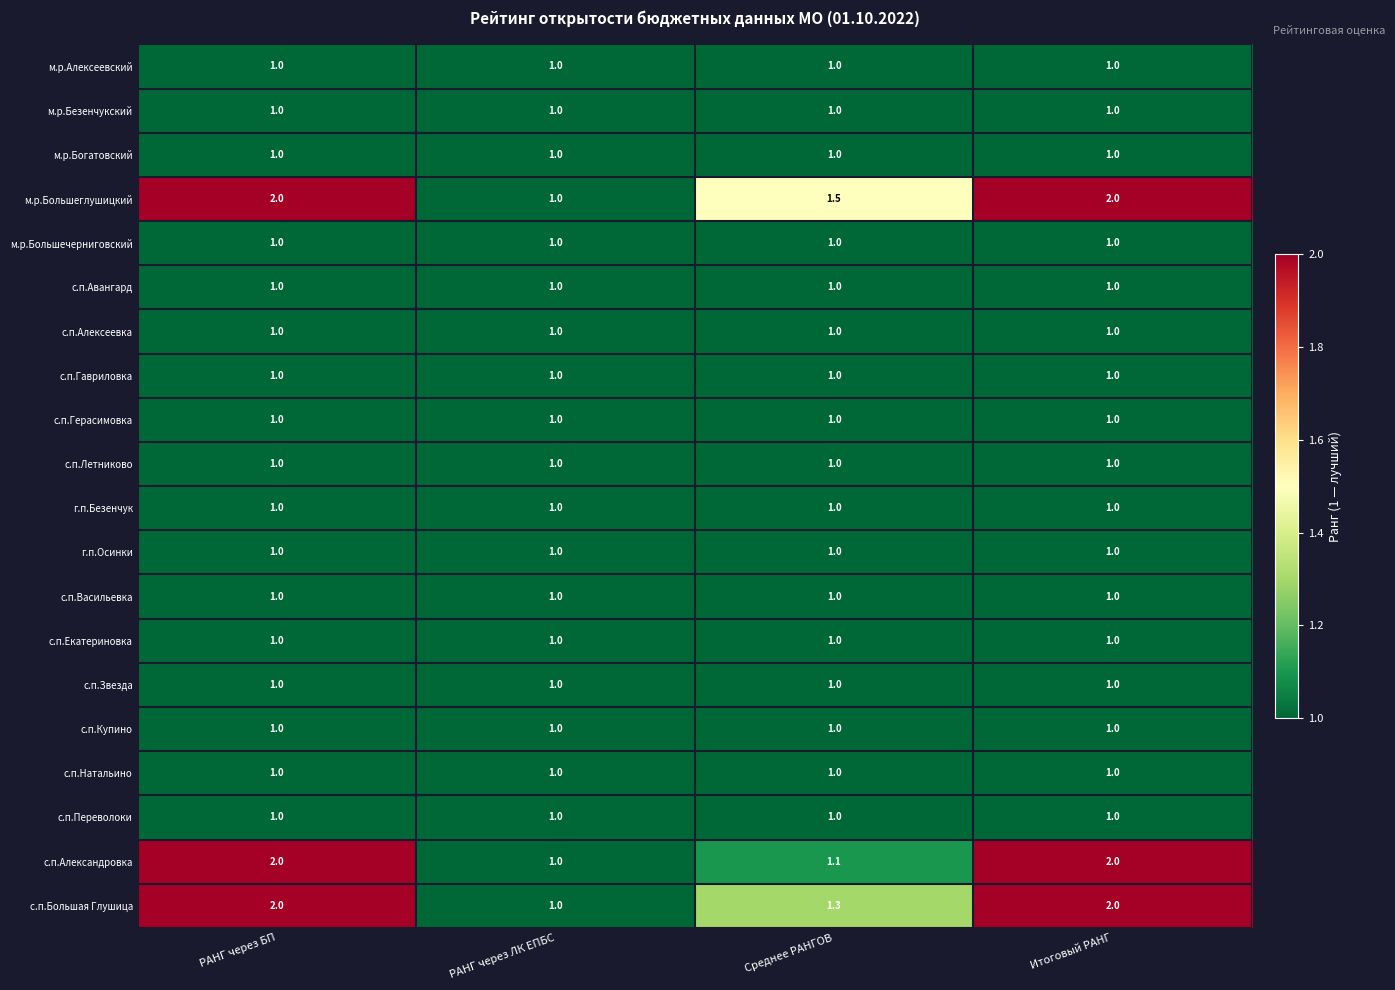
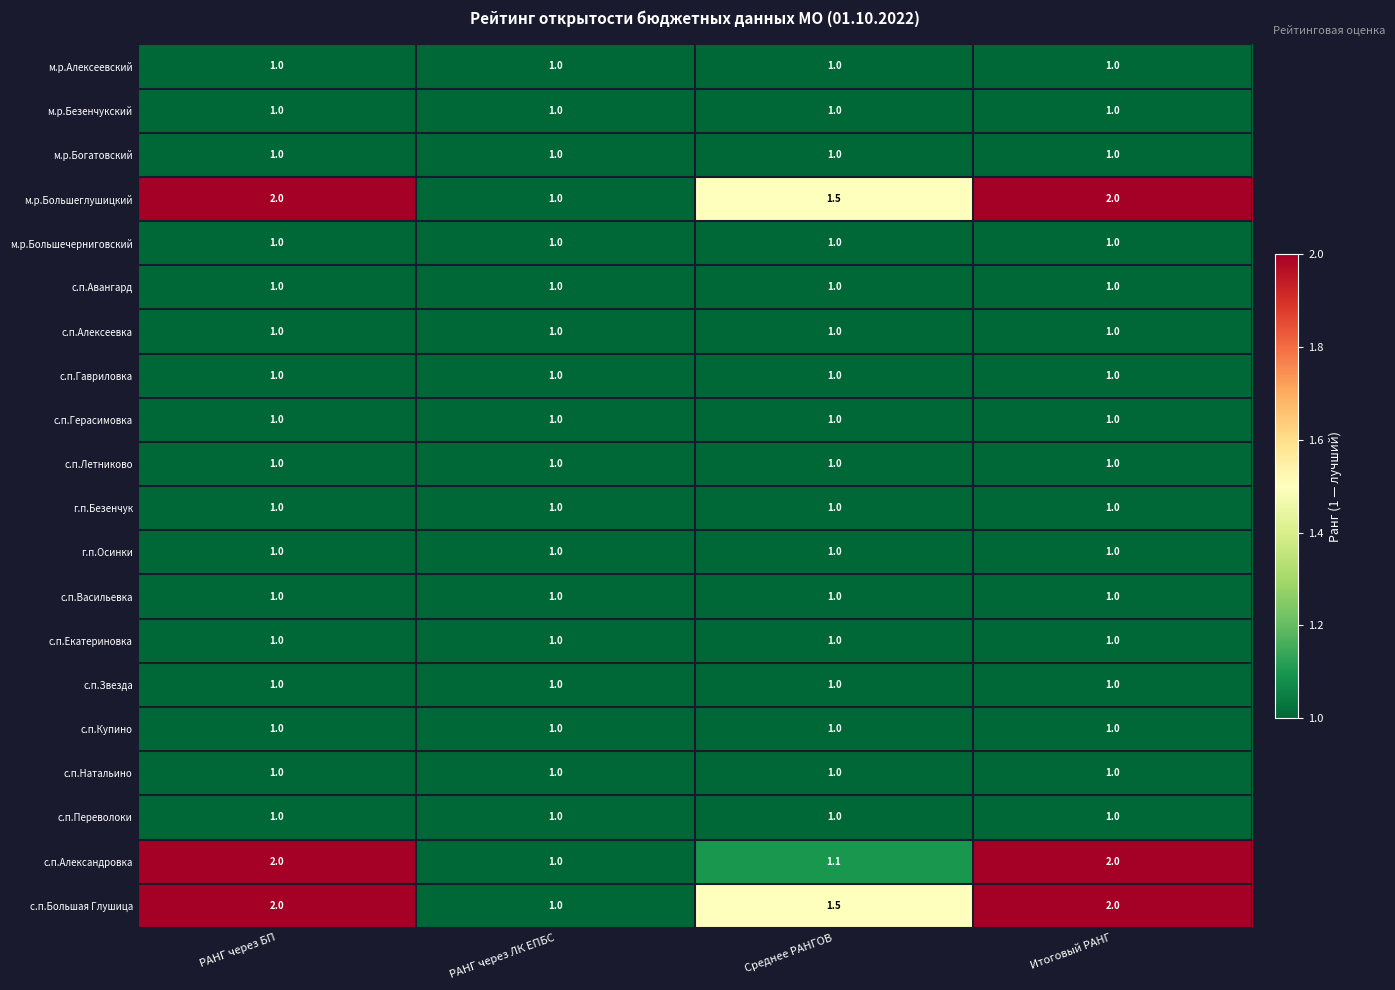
  {
    "м.р.Алексеевский": {
      "РАНГ через БП": 1.0,
      "РАНГ через ЛК ЕПБС": 1.0,
      "Среднее РАНГОВ": 1.0,
      "Итоговый РАНГ": 1.0
    },
    "м.р.Безенчукский": {
      "РАНГ через БП": 1.0,
      "РАНГ через ЛК ЕПБС": 1.0,
      "Среднее РАНГОВ": 1.0,
      "Итоговый РАНГ": 1.0
    },
    "м.р.Богатовский": {
      "РАНГ через БП": 1.0,
      "РАНГ через ЛК ЕПБС": 1.0,
      "Среднее РАНГОВ": 1.0,
      "Итоговый РАНГ": 1.0
    },
    "м.р.Большеглушицкий": {
      "РАНГ через БП": 2.0,
      "РАНГ через ЛК ЕПБС": 1.0,
      "Среднее РАНГОВ": 1.5,
      "Итоговый РАНГ": 2.0
    },
    "м.р.Большечерниговский": {
      "РАНГ через БП": 1.0,
      "РАНГ через ЛК ЕПБС": 1.0,
      "Среднее РАНГОВ": 1.0,
      "Итоговый РАНГ": 1.0
    },
    "с.п.Авангард": {
      "РАНГ через БП": 1.0,
      "РАНГ через ЛК ЕПБС": 1.0,
      "Среднее РАНГОВ": 1.0,
      "Итоговый РАНГ": 1.0
    },
    "с.п.Алексеевка": {
      "РАНГ через БП": 1.0,
      "РАНГ через ЛК ЕПБС": 1.0,
      "Среднее РАНГОВ": 1.0,
      "Итоговый РАНГ": 1.0
    },
    "с.п.Гавриловка": {
      "РАНГ через БП": 1.0,
      "РАНГ через ЛК ЕПБС": 1.0,
      "Среднее РАНГОВ": 1.0,
      "Итоговый РАНГ": 1.0
    },
    "с.п.Герасимовка": {
      "РАНГ через БП": 1.0,
      "РАНГ через ЛК ЕПБС": 1.0,
      "Среднее РАНГОВ": 1.0,
      "Итоговый РАНГ": 1.0
    },
    "с.п.Летниково": {
      "РАНГ через БП": 1.0,
      "РАНГ через ЛК ЕПБС": 1.0,
      "Среднее РАНГОВ": 1.0,
      "Итоговый РАНГ": 1.0
    },
    "г.п.Безенчук": {
      "РАНГ через БП": 1.0,
      "РАНГ через ЛК ЕПБС": 1.0,
      "Среднее РАНГОВ": 1.0,
      "Итоговый РАНГ": 1.0
    },
    "г.п.Осинки": {
      "РАНГ через БП": 1.0,
      "РАНГ через ЛК ЕПБС": 1.0,
      "Среднее РАНГОВ": 1.0,
      "Итоговый РАНГ": 1.0
    },
    "с.п.Васильевка": {
      "РАНГ через БП": 1.0,
      "РАНГ через ЛК ЕПБС": 1.0,
      "Среднее РАНГОВ": 1.0,
      "Итоговый РАНГ": 1.0
    },
    "с.п.Екатериновка": {
      "РАНГ через БП": 1.0,
      "РАНГ через ЛК ЕПБС": 1.0,
      "Среднее РАНГОВ": 1.0,
      "Итоговый РАНГ": 1.0
    },
    "с.п.Звезда": {
      "РАНГ через БП": 1.0,
      "РАНГ через ЛК ЕПБС": 1.0,
      "Среднее РАНГОВ": 1.0,
      "Итоговый РАНГ": 1.0
    },
    "с.п.Купино": {
      "РАНГ через БП": 1.0,
      "РАНГ через ЛК ЕПБС": 1.0,
      "Среднее РАНГОВ": 1.0,
      "Итоговый РАНГ": 1.0
    },
    "с.п.Натальино": {
      "РАНГ через БП": 1.0,
      "РАНГ через ЛК ЕПБС": 1.0,
      "Среднее РАНГОВ": 1.0,
      "Итоговый РАНГ": 1.0
    },
    "с.п.Переволоки": {
      "РАНГ через БП": 1.0,
      "РАНГ через ЛК ЕПБС": 1.0,
      "Среднее РАНГОВ": 1.0,
      "Итоговый РАНГ": 1.0
    },
    "с.п.Александровка": {
      "РАНГ через БП": 2.0,
      "РАНГ через ЛК ЕПБС": 1.0,
      "Среднее РАНГОВ": 1.1,
      "Итоговый РАНГ": 2.0
    },
    "с.п.Большая Глушица": {
      "РАНГ через БП": 2.0,
      "РАНГ через ЛК ЕПБС": 1.0,
-     "Среднее РАНГОВ": 1.3,
+     "Среднее РАНГОВ": 1.5,
      "Итоговый РАНГ": 2.0
    }
  }
